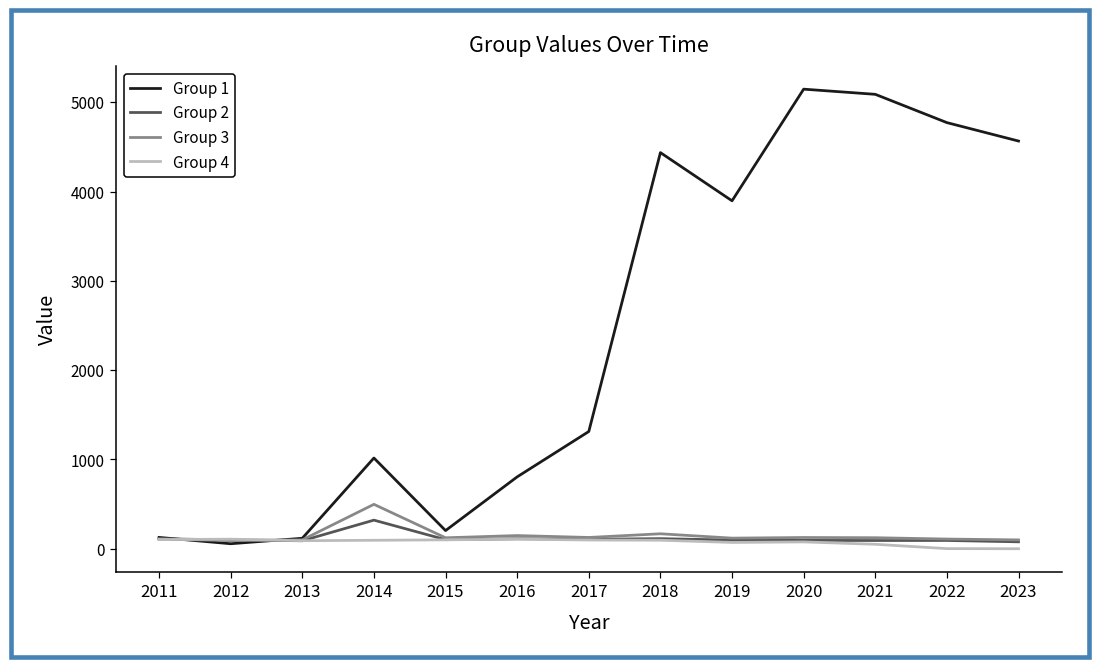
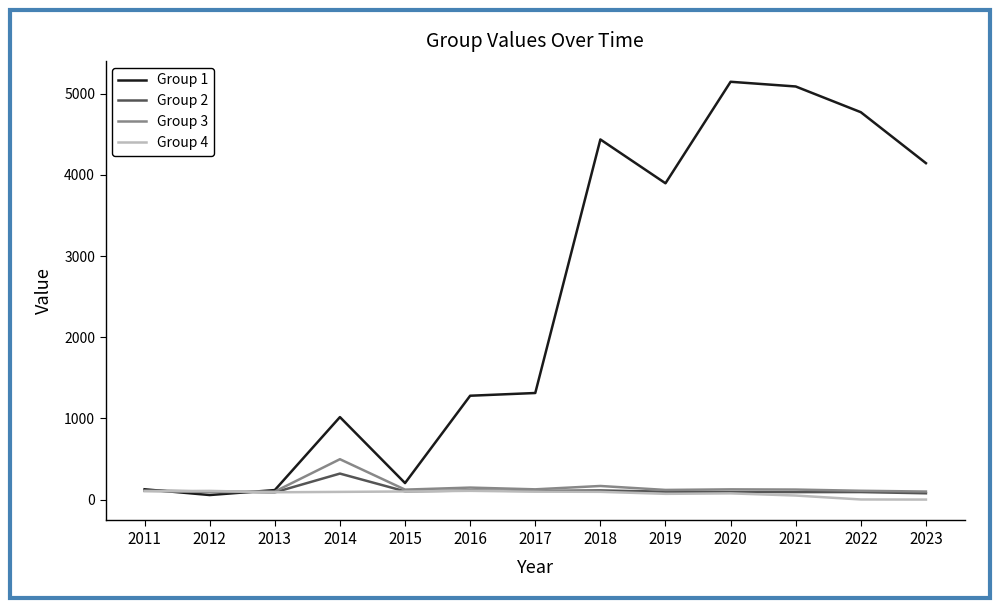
  {
    "Group 1": {
      "2012": 100,
      "2014": 1000,
      "2015": 200,
-     "2016": 800,
+     "2016": 1300,
      "2017": 1300,
      "2018": 4400,
      "2019": 3900,
      "2020": 5100,
      "2021": 5100,
      "2022": 4800,
-     "2023": 4600
+     "2023": 4100
    },
    "Group 2": {
      "2014": 300
    },
    "Group 3": {
      "2014": 500,
      "2016": 100,
      "2018": 200,
      "2020": 100
    },
    "Group 4": {
      "2014": 100,
      "2021": 0,
      "2022": 0,
      "2023": 0
    }
  }
